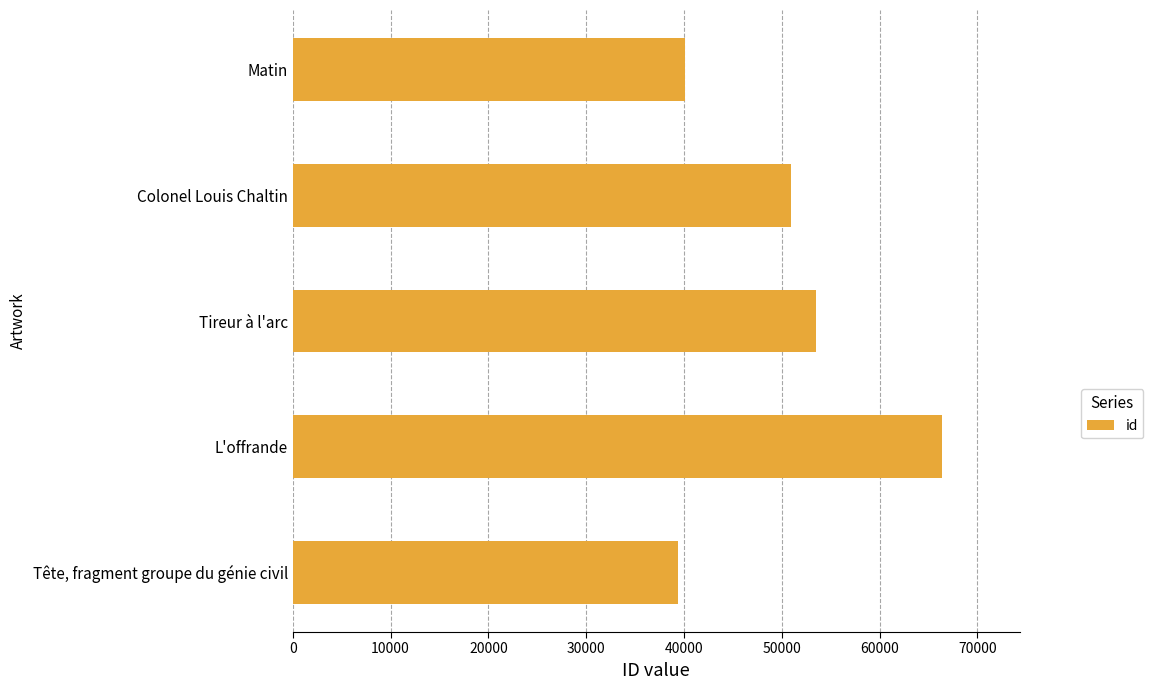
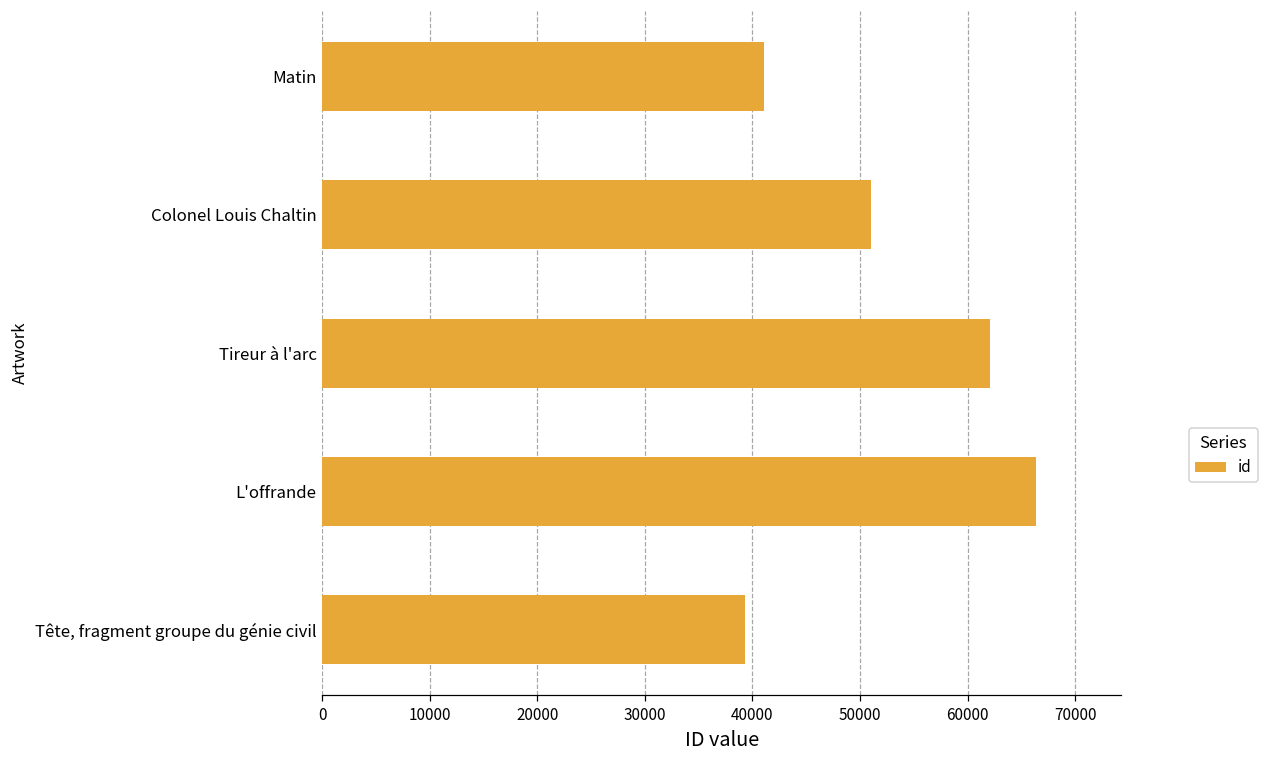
  {
-   "Matin": 40000,
+   "Matin": 41000,
    "Colonel Louis Chaltin": 51000,
-   "Tireur à l'arc": 53000,
+   "Tireur à l'arc": 62000,
    "L'offrande": 66000,
    "Tête, fragment groupe du génie civil": 39000
  }
